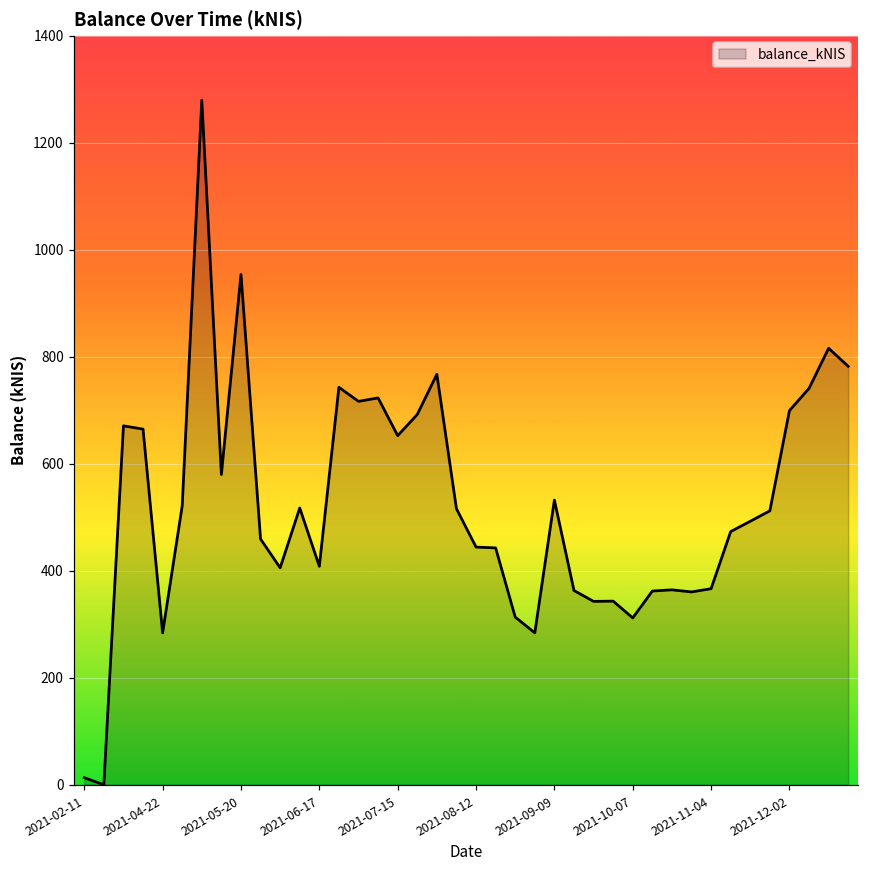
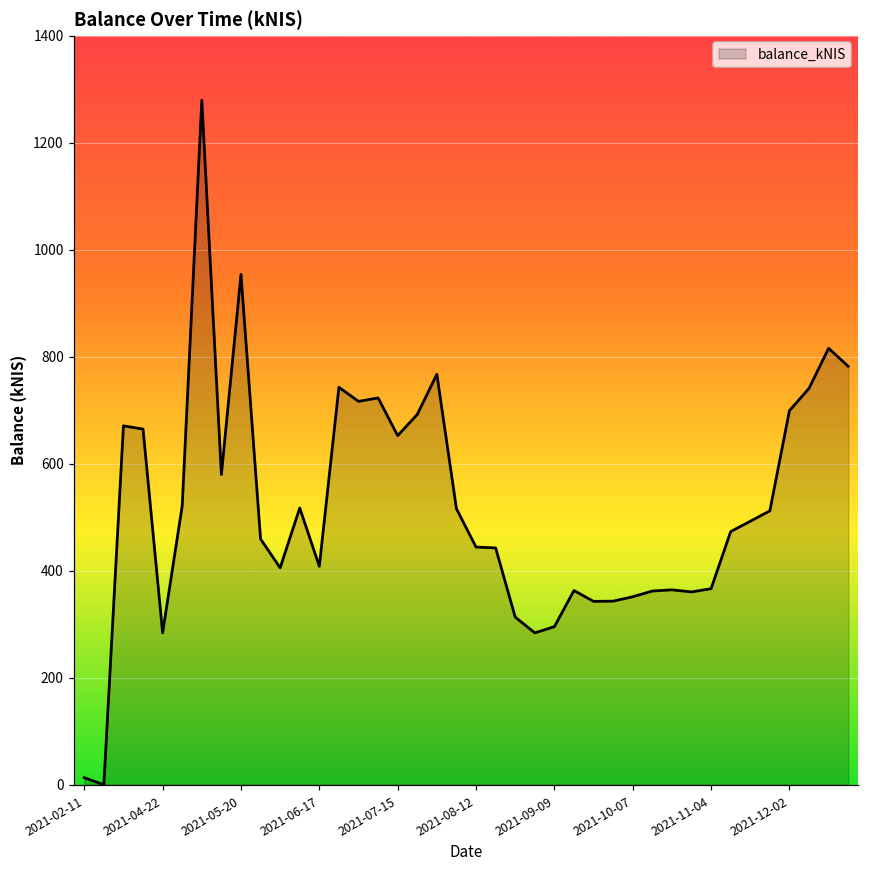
  {
    "2021-02-11": 10,
    "2021-04-22": 280,
    "2021-05-20": 950,
    "2021-06-17": 410,
    "2021-07-15": 650,
    "2021-08-12": 440,
-   "2021-09-09": 530,
-   "2021-10-07": 310,
+   "2021-09-09": 300,
+   "2021-10-07": 350,
    "2021-11-04": 370,
    "2021-12-02": 700
  }
